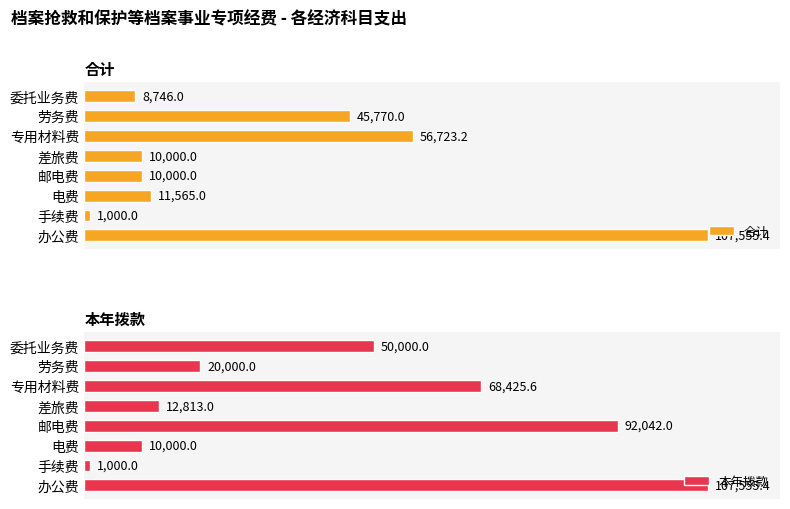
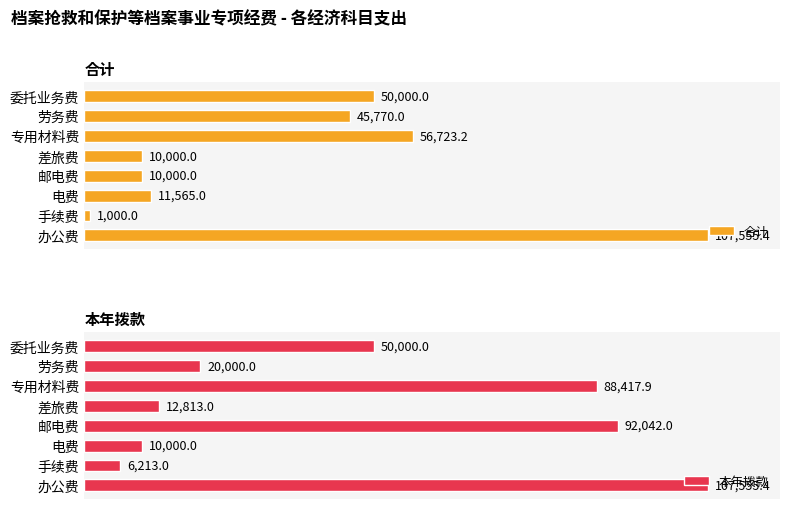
  {
    "合计": {
-     "委托业务费": "8,746.0",
+     "委托业务费": "50,000.0",
      "劳务费": "45,770.0",
      "专用材料费": "56,723.2",
      "差旅费": "10,000.0",
      "邮电费": "10,000.0",
      "电费": "11,565.0",
      "手续费": "1,000.0",
      "办公费": "107,555.4"
    },
    "本年拨款": {
      "委托业务费": "50,000.0",
      "劳务费": "20,000.0",
-     "专用材料费": "68,425.6",
+     "专用材料费": "88,417.9",
      "差旅费": "12,813.0",
      "邮电费": "92,042.0",
      "电费": "10,000.0",
-     "手续费": "1,000.0",
+     "手续费": "6,213.0",
      "办公费": "107,555.4"
    }
  }
